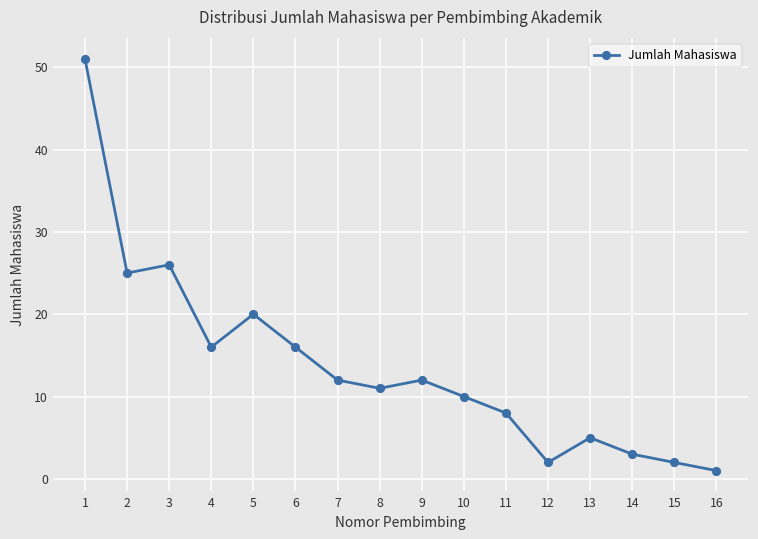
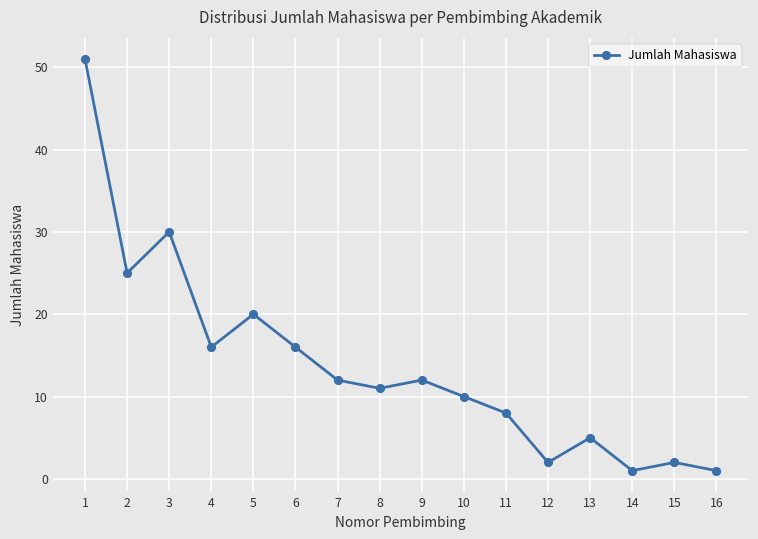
  {
    "1": 51,
    "2": 25,
-   "3": 26,
+   "3": 30,
    "4": 16,
    "5": 20,
    "6": 16,
    "7": 12,
    "8": 11,
    "9": 12,
    "10": 10,
    "11": 8,
    "12": 2,
    "13": 5,
-   "14": 3,
+   "14": 1,
    "15": 2,
    "16": 1
  }
